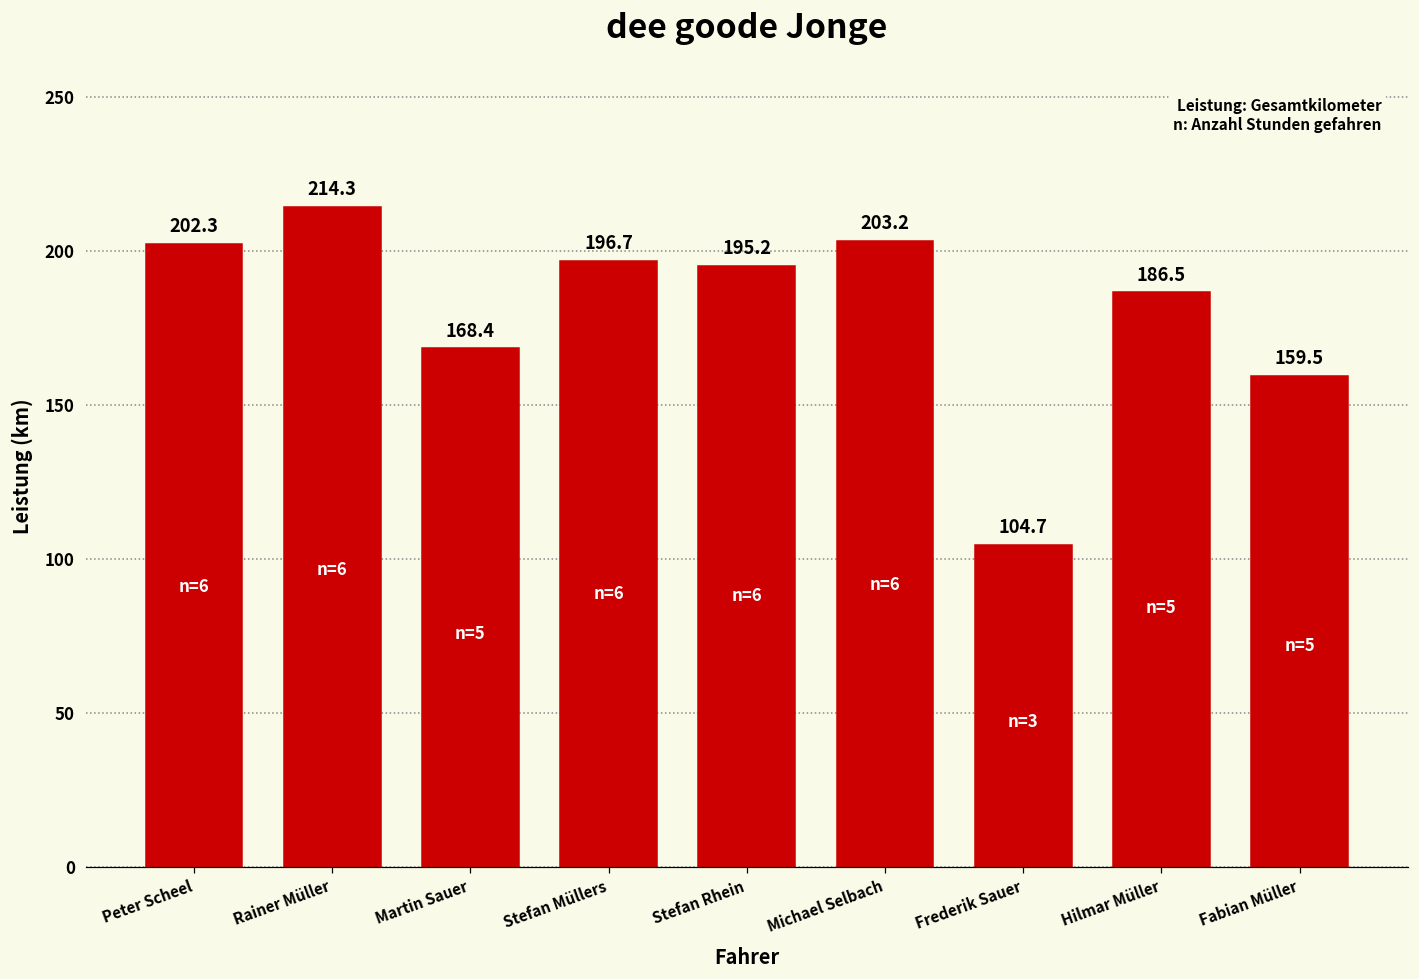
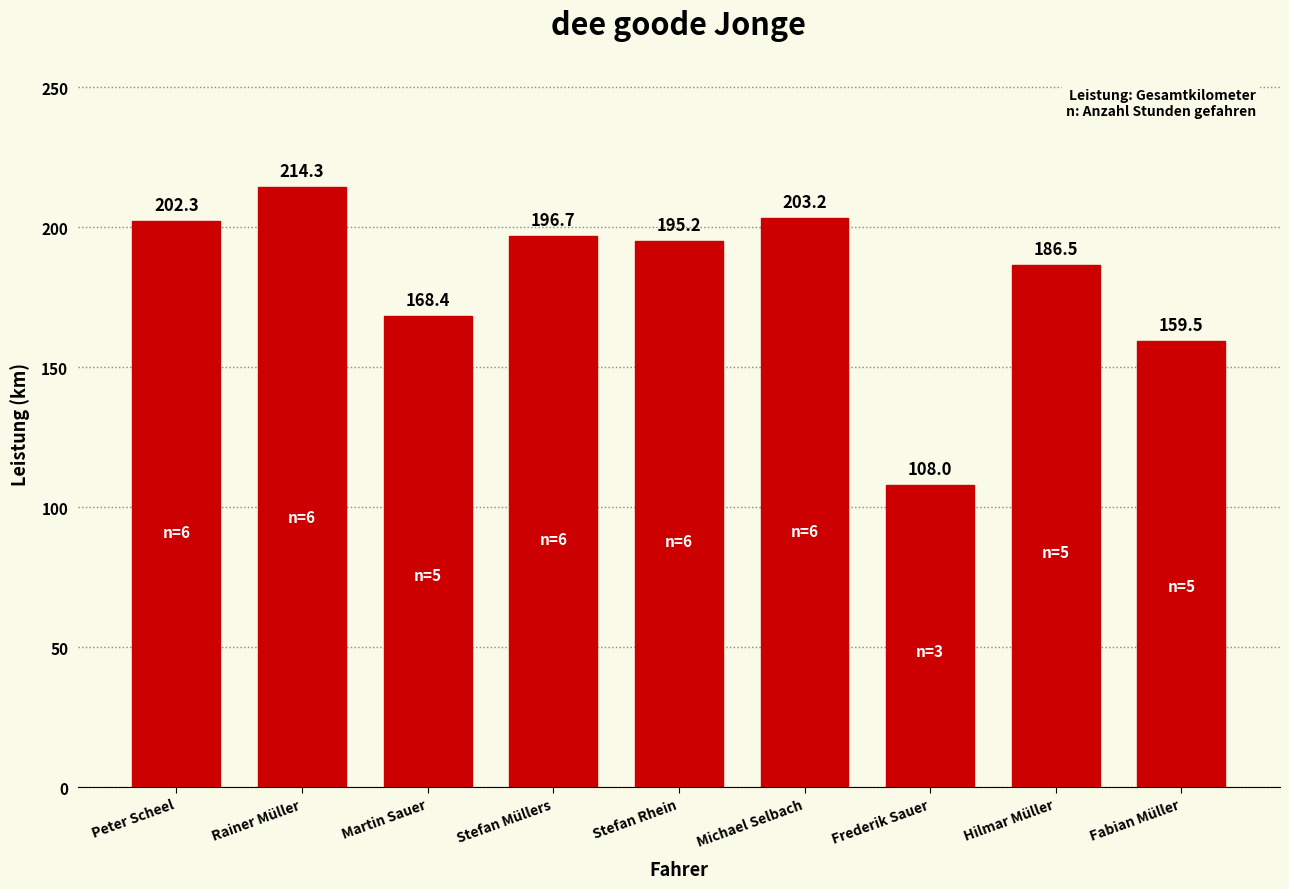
  {
    "Peter Scheel": 202.3,
    "Rainer Müller": 214.3,
    "Martin Sauer": 168.4,
    "Stefan Müllers": 196.7,
    "Stefan Rhein": 195.2,
    "Michael Selbach": 203.2,
-   "Frederik Sauer": 104.7,
+   "Frederik Sauer": 108.0,
    "Hilmar Müller": 186.5,
    "Fabian Müller": 159.5
  }
